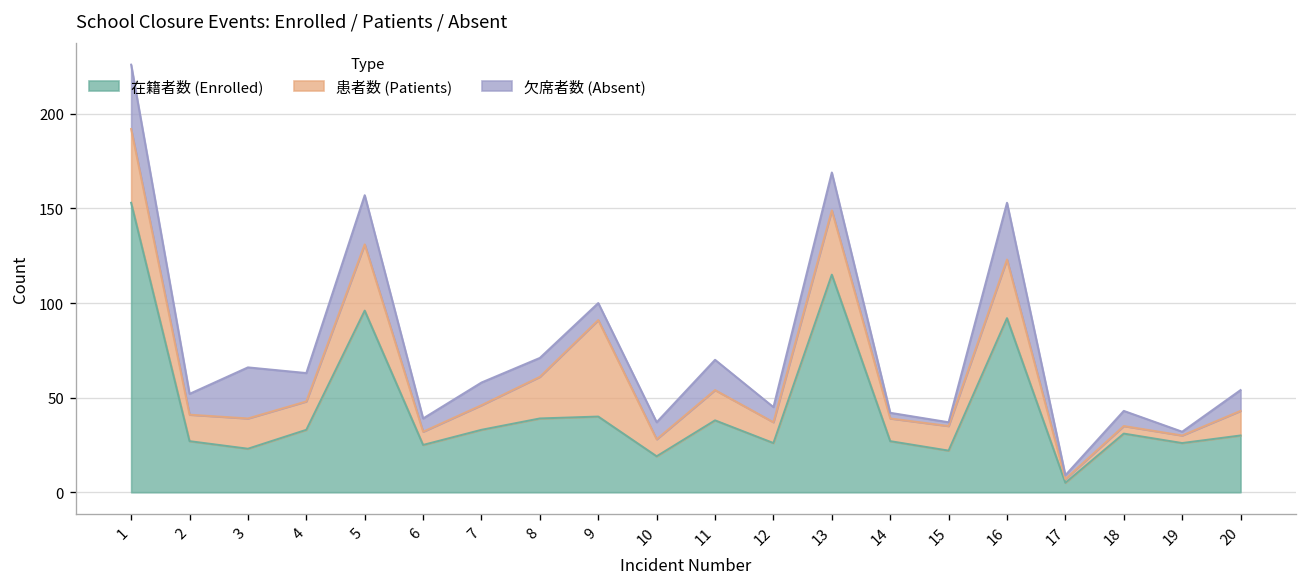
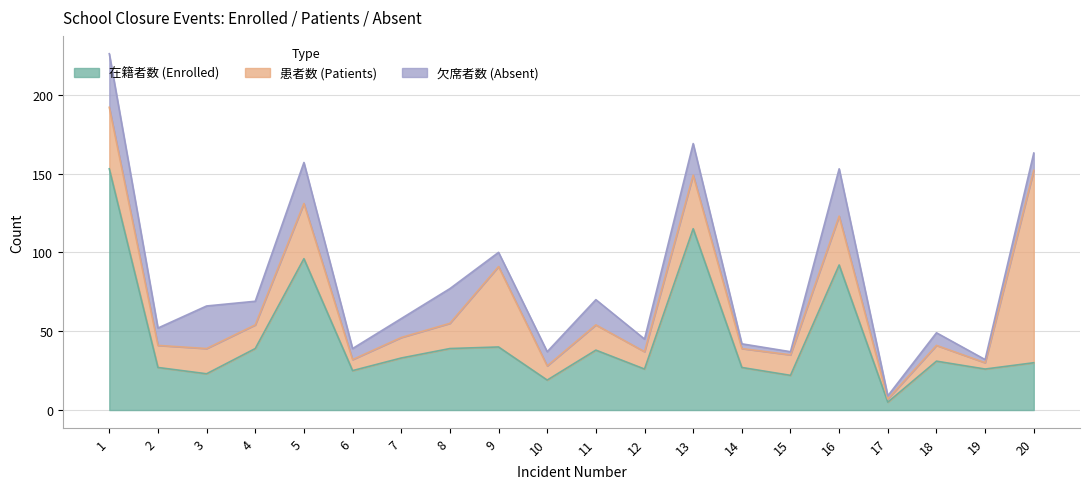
  {
    "在籍者数 (Enrolled)": {
      "1": 153,
      "2": 27,
      "3": 23,
-     "4": 33,
+     "4": 39,
      "5": 96,
      "6": 25,
      "7": 33,
      "8": 39,
      "9": 40,
      "10": 19,
      "11": 38,
      "12": 26,
      "13": 115,
      "14": 27,
      "15": 22,
      "16": 92,
      "17": 5,
      "18": 31,
      "19": 26,
      "20": 30
    },
    "患者数 (Patients)": {
      "1": 39,
      "2": 14,
      "3": 16,
      "4": 15,
      "5": 35,
      "6": 7,
      "7": 13,
-     "8": 22,
+     "8": 16,
      "9": 51,
      "10": 9,
      "11": 16,
      "12": 11,
      "13": 34,
      "14": 12,
      "15": 13,
      "16": 31,
      "17": 2,
-     "18": 4,
+     "18": 10,
      "19": 4,
-     "20": 13
+     "20": 122
    },
    "欠席者数 (Absent)": {
      "1": 34,
      "2": 11,
      "3": 27,
      "4": 15,
      "5": 26,
      "6": 7,
      "7": 12,
-     "8": 10,
+     "8": 22,
      "9": 9,
      "10": 9,
      "11": 16,
      "12": 8,
      "13": 20,
      "14": 3,
      "15": 2,
      "16": 30,
      "17": 2,
      "18": 8,
      "19": 2,
      "20": 11
    }
  }
